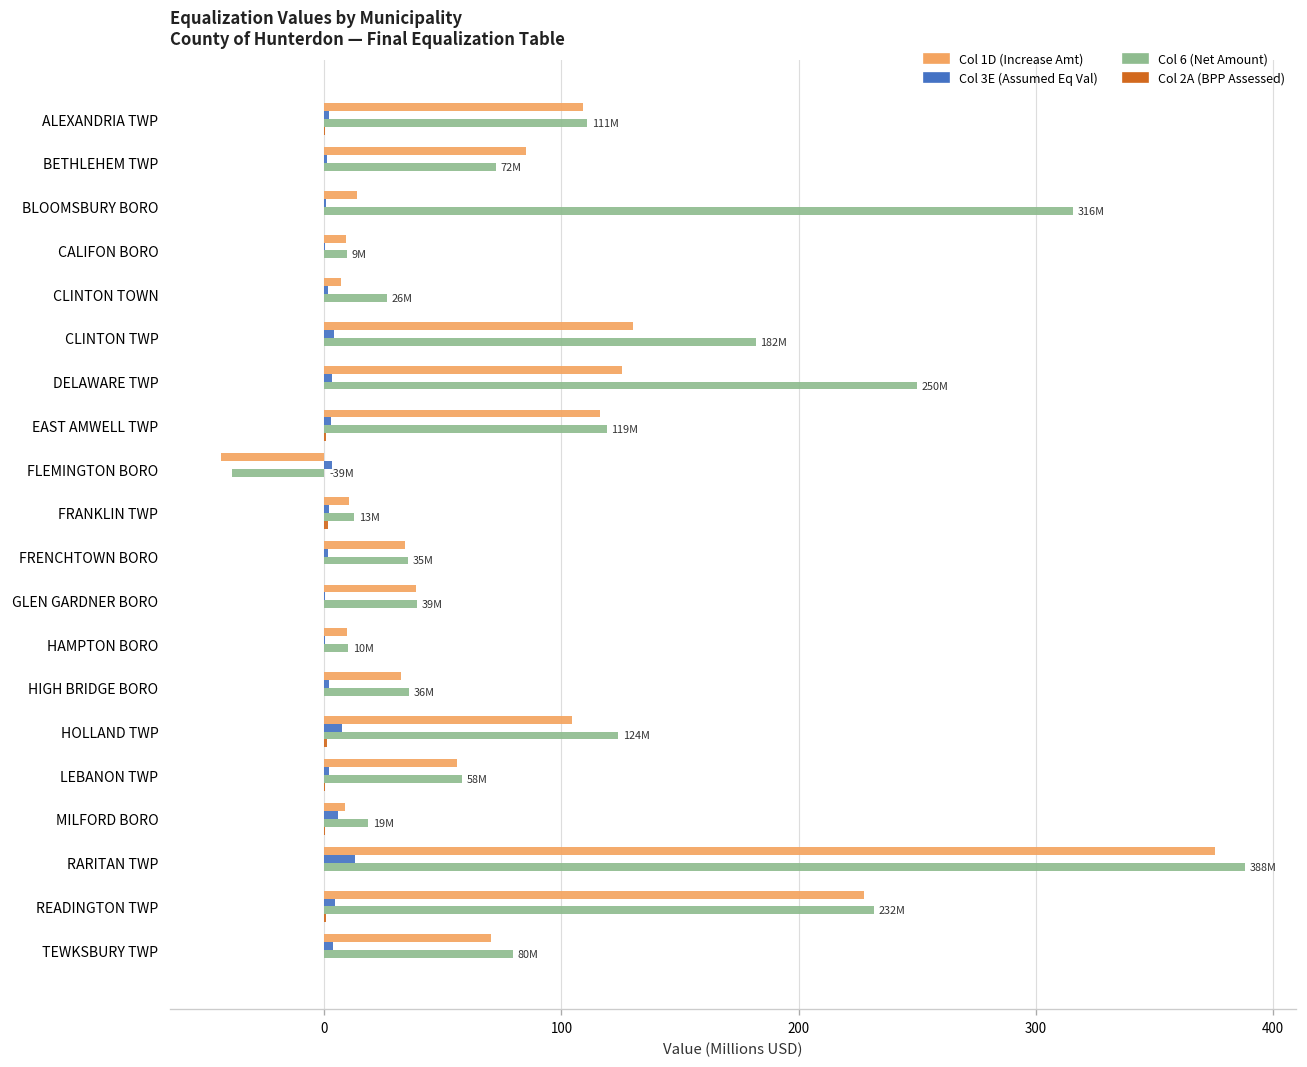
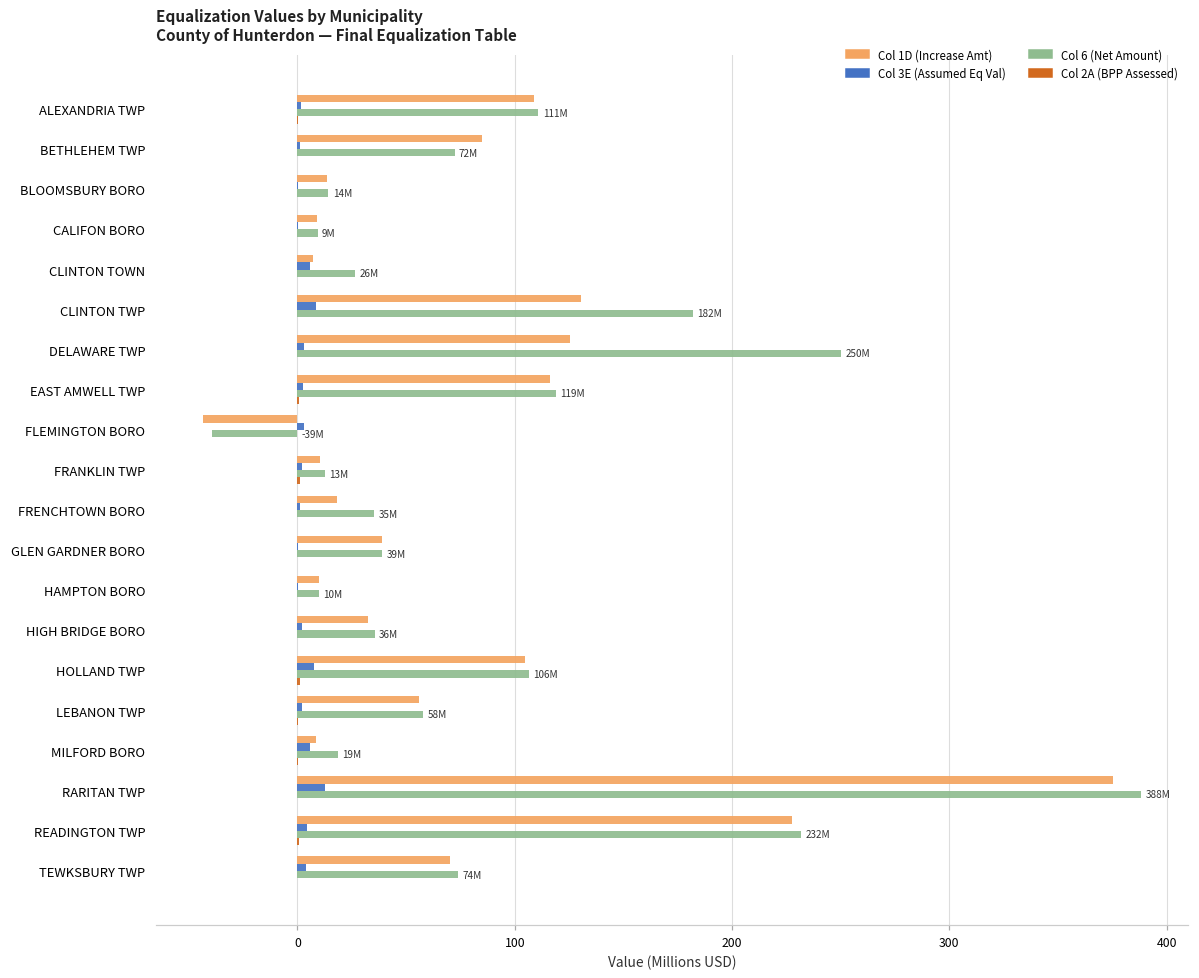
  {
    "Col 1D (Increase Amt)": {
      "ALEXANDRIA TWP": "109",
      "BETHLEHEM TWP": "85",
      "CLINTON TOWN": "7",
      "CLINTON TWP": "130",
      "DELAWARE TWP": "126",
      "EAST AMWELL TWP": "116",
      "FLEMINGTON BORO": "-44",
      "FRANKLIN TWP": "11",
-     "FRENCHTOWN BORO": "34",
+     "FRENCHTOWN BORO": "18",
      "HIGH BRIDGE BORO": "32",
      "HOLLAND TWP": "105",
      "LEBANON TWP": "56",
      "MILFORD BORO": "9",
      "RARITAN TWP": "375",
      "READINGTON TWP": "228",
      "TEWKSBURY TWP": "70"
    },
    "Col 3E (Assumed Eq Val)": {
      "ALEXANDRIA TWP": "2",
-     "CLINTON TOWN": "1",
-     "CLINTON TWP": "4",
+     "CLINTON TOWN": "6",
+     "CLINTON TWP": "9",
      "DELAWARE TWP": "3",
      "EAST AMWELL TWP": "3",
      "FRANKLIN TWP": "2",
      "FRENCHTOWN BORO": "1",
      "HIGH BRIDGE BORO": "2",
      "HOLLAND TWP": "7",
      "LEBANON TWP": "2",
      "MILFORD BORO": "6",
      "RARITAN TWP": "13",
      "READINGTON TWP": "4",
      "TEWKSBURY TWP": "4"
    },
    "Col 6 (Net Amount)": {
      "ALEXANDRIA TWP": "111M",
      "BETHLEHEM TWP": "72M",
-     "BLOOMSBURY BORO": "316M",
+     "BLOOMSBURY BORO": "14M",
      "CALIFON BORO": "9M",
      "CLINTON TOWN": "26M",
      "CLINTON TWP": "182M",
      "DELAWARE TWP": "250M",
      "EAST AMWELL TWP": "119M",
      "FRANKLIN TWP": "13M",
      "FRENCHTOWN BORO": "35M",
      "GLEN GARDNER BORO": "39M",
      "HAMPTON BORO": "10M",
      "HIGH BRIDGE BORO": "36M",
-     "HOLLAND TWP": "124M",
+     "HOLLAND TWP": "106M",
      "LEBANON TWP": "58M",
      "MILFORD BORO": "19M",
      "RARITAN TWP": "388M",
      "READINGTON TWP": "232M",
-     "TEWKSBURY TWP": "80M"
+     "TEWKSBURY TWP": "74M"
    },
    "Col 2A (BPP Assessed)": {
      "CLINTON TOWN": "0",
      "CLINTON TWP": "0",
      "DELAWARE TWP": "0",
      "FLEMINGTON BORO": "0",
      "FRANKLIN TWP": "1",
      "FRENCHTOWN BORO": "0",
      "GLEN GARDNER BORO": "0",
      "HAMPTON BORO": "0",
      "HIGH BRIDGE BORO": "0",
      "RARITAN TWP": "0",
      "TEWKSBURY TWP": "0"
    }
  }
